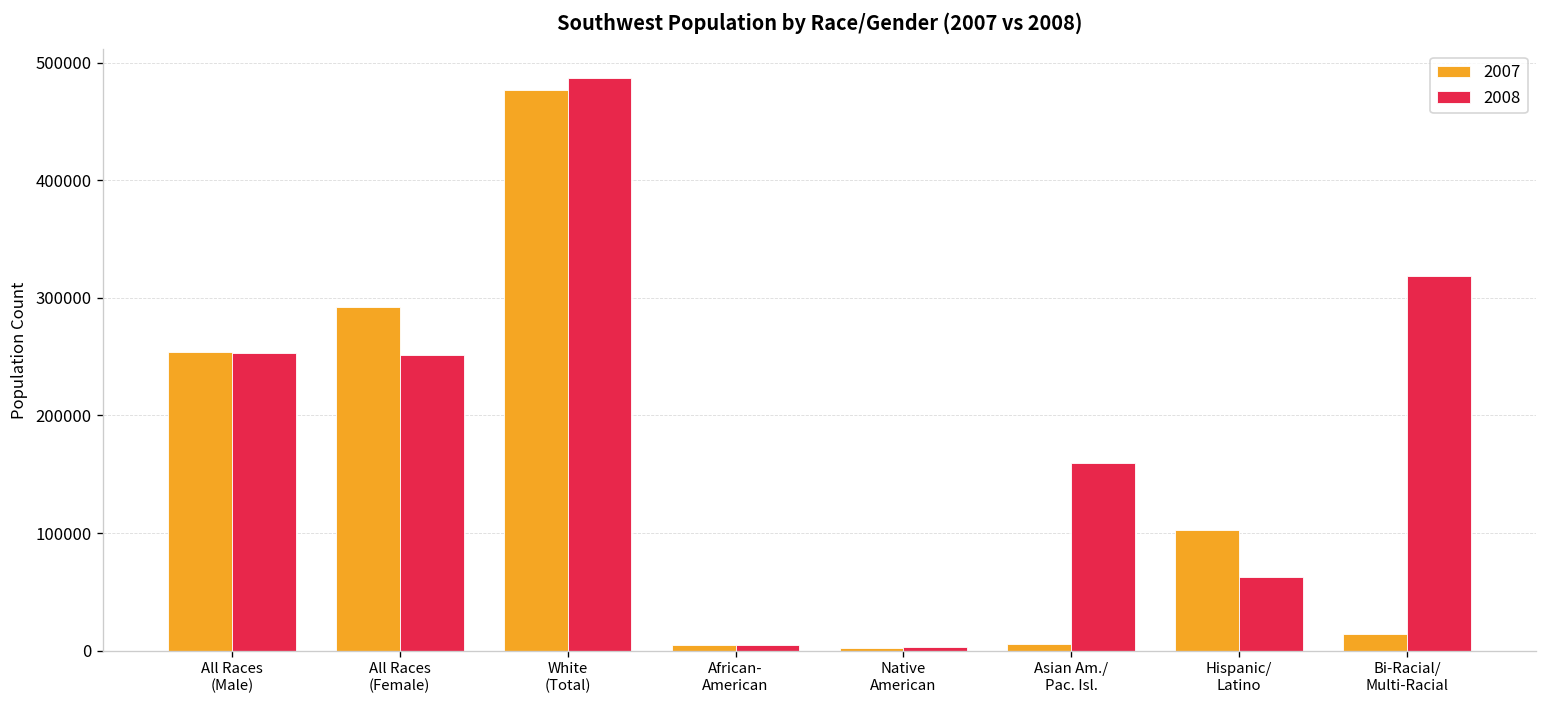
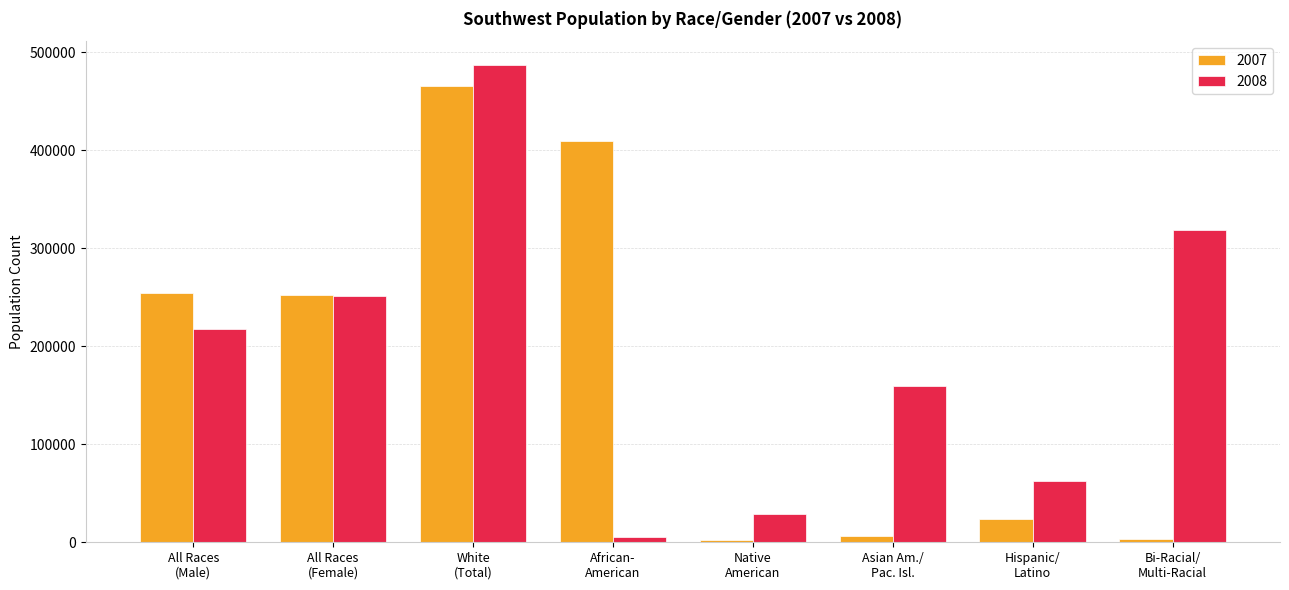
  {
    "2007": {
      "All Races (Male)": 250000,
-     "All Races (Female)": 290000,
-     "White (Total)": 480000,
-     "African- American": 0,
+     "All Races (Female)": 250000,
+     "White (Total)": 470000,
+     "African- American": 410000,
      "Asian Am./ Pac. Isl.": 10000,
-     "Hispanic/ Latino": 100000,
-     "Bi-Racial/ Multi-Racial": 10000
+     "Hispanic/ Latino": 20000,
+     "Bi-Racial/ Multi-Racial": 0
    },
    "2008": {
-     "All Races (Male)": 250000,
+     "All Races (Male)": 220000,
      "All Races (Female)": 250000,
      "White (Total)": 490000,
      "African- American": 10000,
-     "Native American": 0,
+     "Native American": 30000,
      "Asian Am./ Pac. Isl.": 160000,
      "Hispanic/ Latino": 60000,
      "Bi-Racial/ Multi-Racial": 320000
    }
  }
